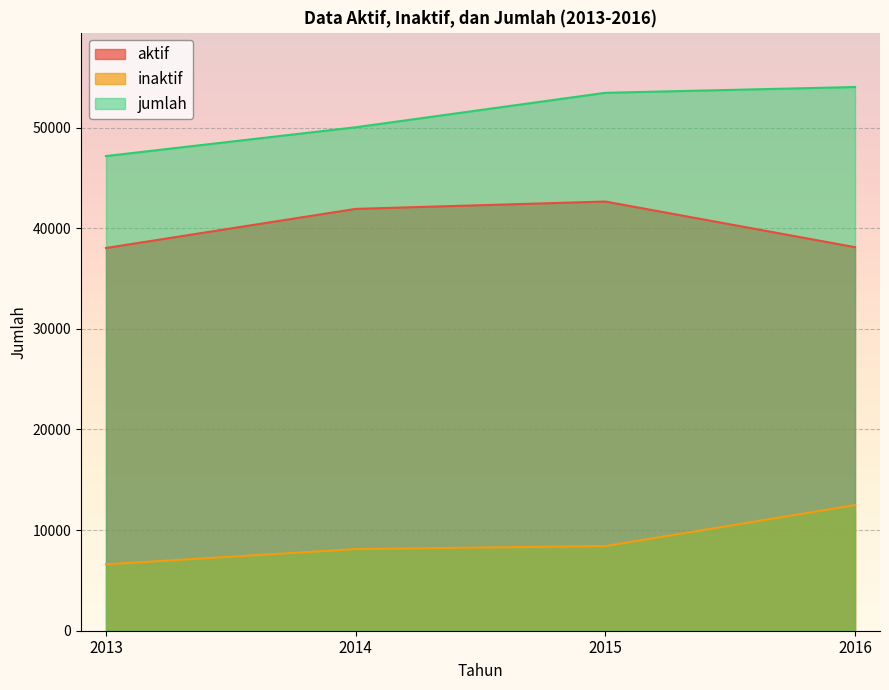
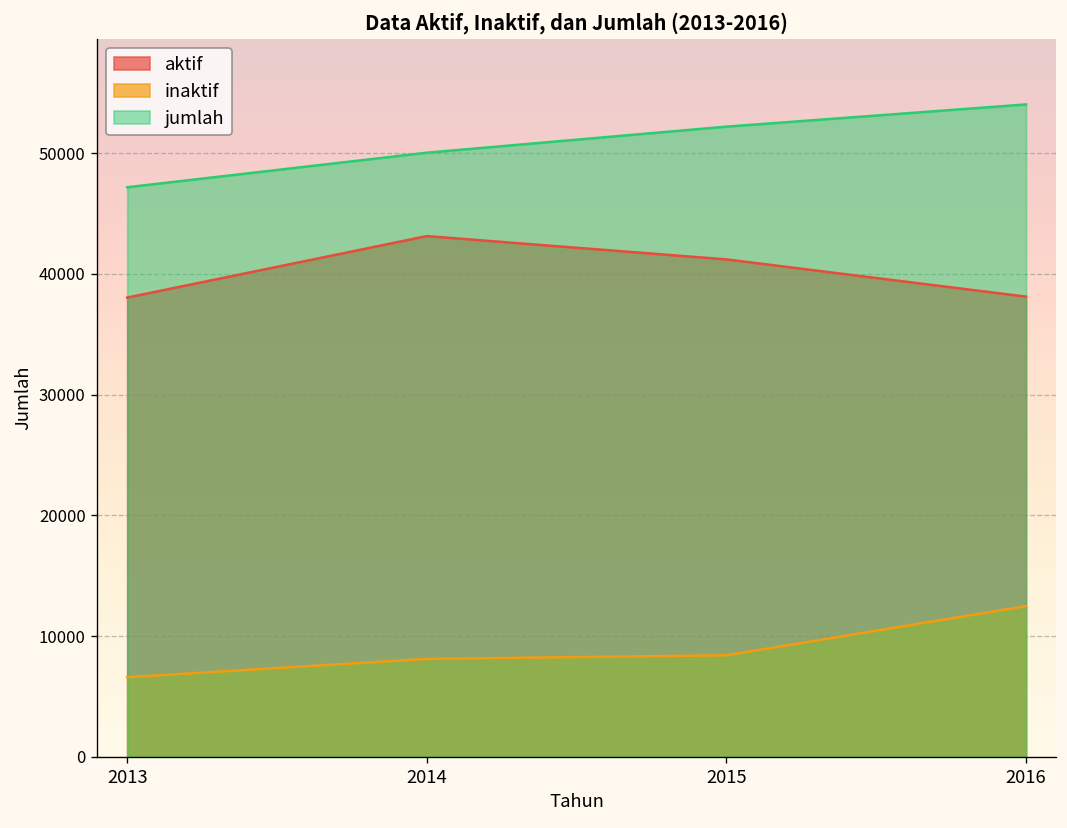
  {
    "aktif": {
      "2013": 38000,
-     "2014": 41900,
-     "2015": 42700,
+     "2014": 43100,
+     "2015": 41200,
      "2016": 38100
    },
    "inaktif": {
      "2013": 6600,
      "2014": 8100,
      "2015": 8400,
      "2016": 12500
    },
    "jumlah": {
      "2013": 47200,
      "2014": 50000,
-     "2015": 53500,
+     "2015": 52200,
      "2016": 54000
    }
  }
